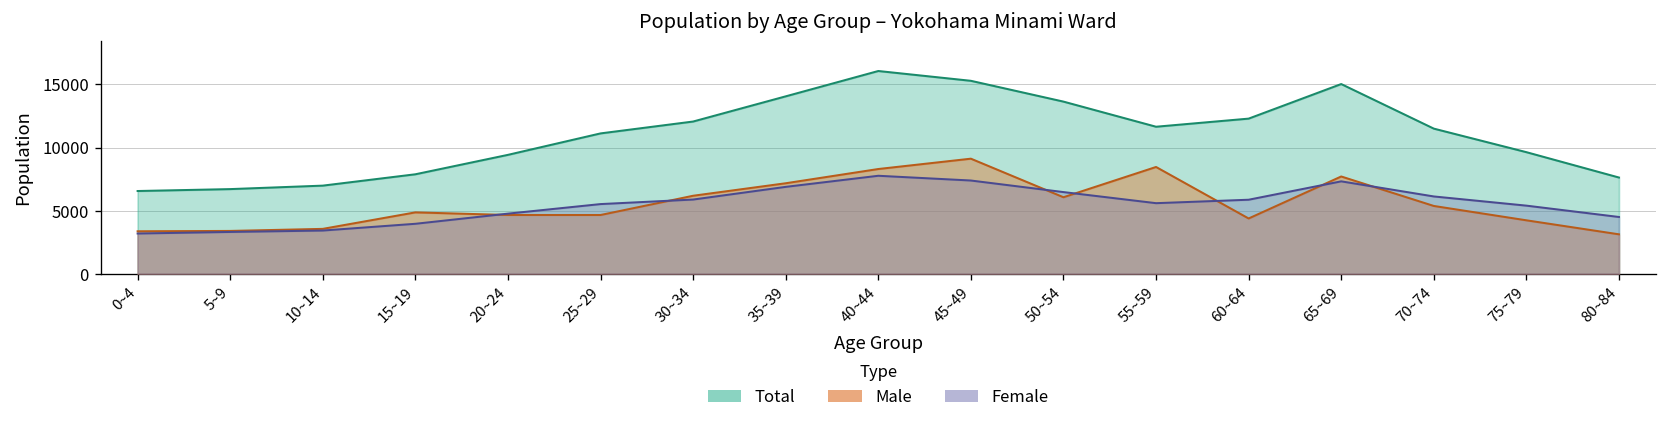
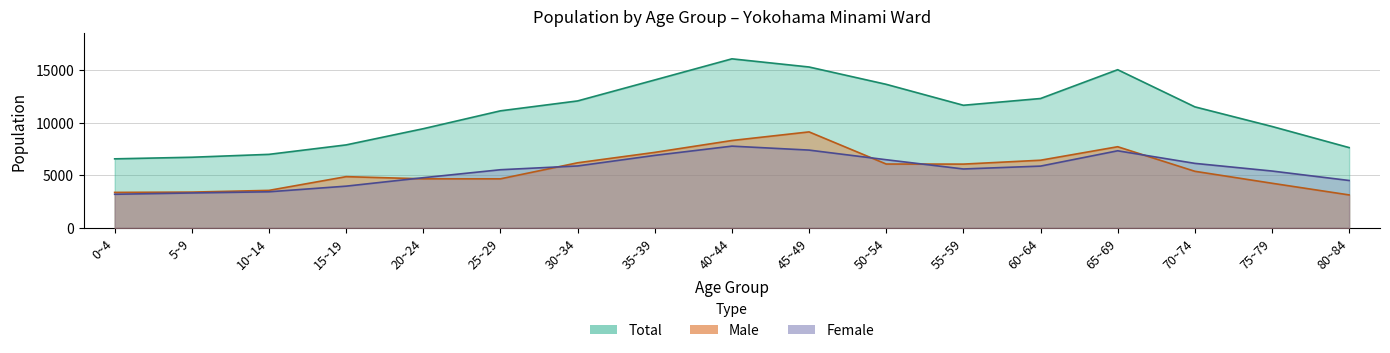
  {
    "Male": {
      "15~19": 4900,
      "25~29": 4700,
      "30~34": 6200,
      "35~39": 7200,
      "40~44": 8300,
      "45~49": 9100,
      "50~54": 6100,
-     "55~59": 8500,
-     "60~64": 4400,
+     "55~59": 6100,
+     "60~64": 6400,
      "65~69": 7700,
      "70~74": 5400,
      "75~79": 4200,
      "80~84": 3100
    }
  }
